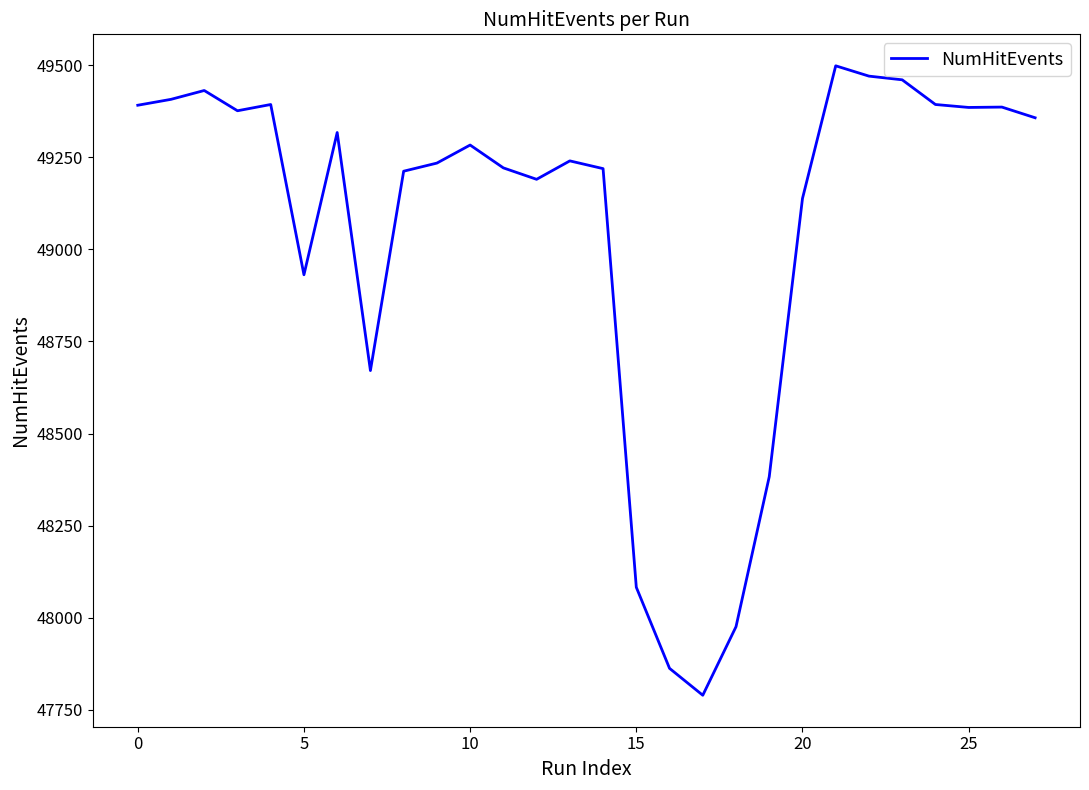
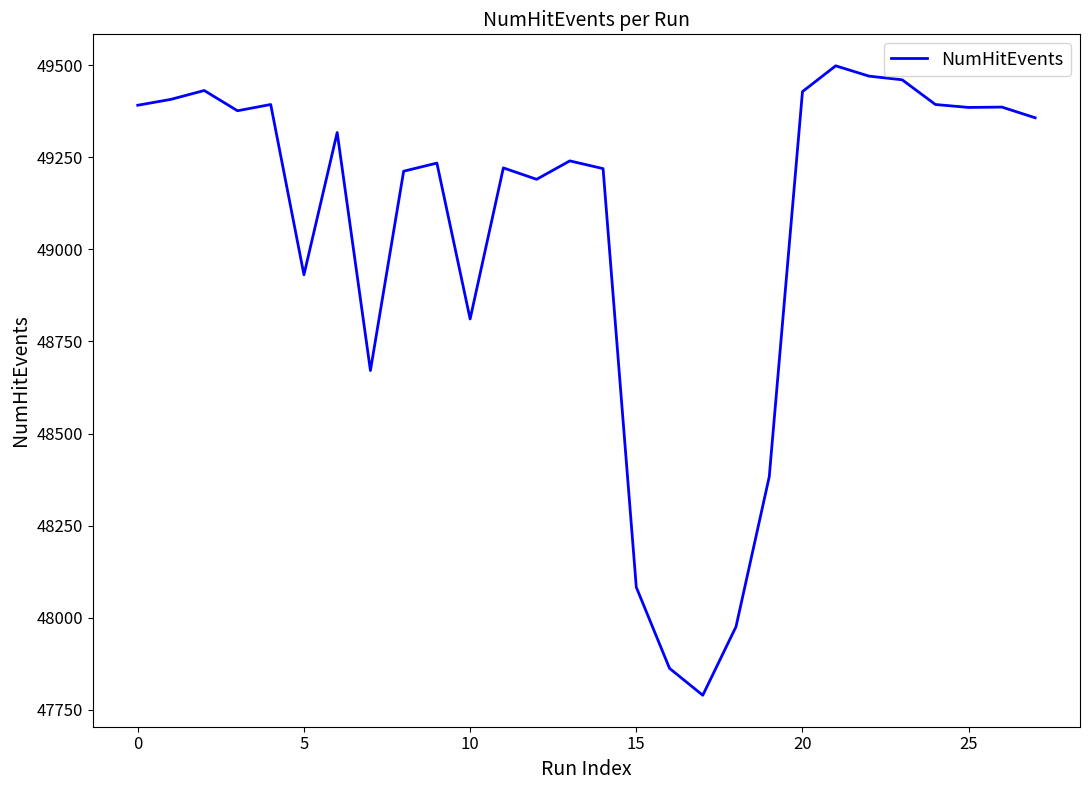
  {
    "0": 49390,
    "5": 48930,
-   "10": 49280,
+   "10": 48810,
    "15": 48080,
-   "20": 49140,
+   "20": 49430,
    "25": 49390
  }
